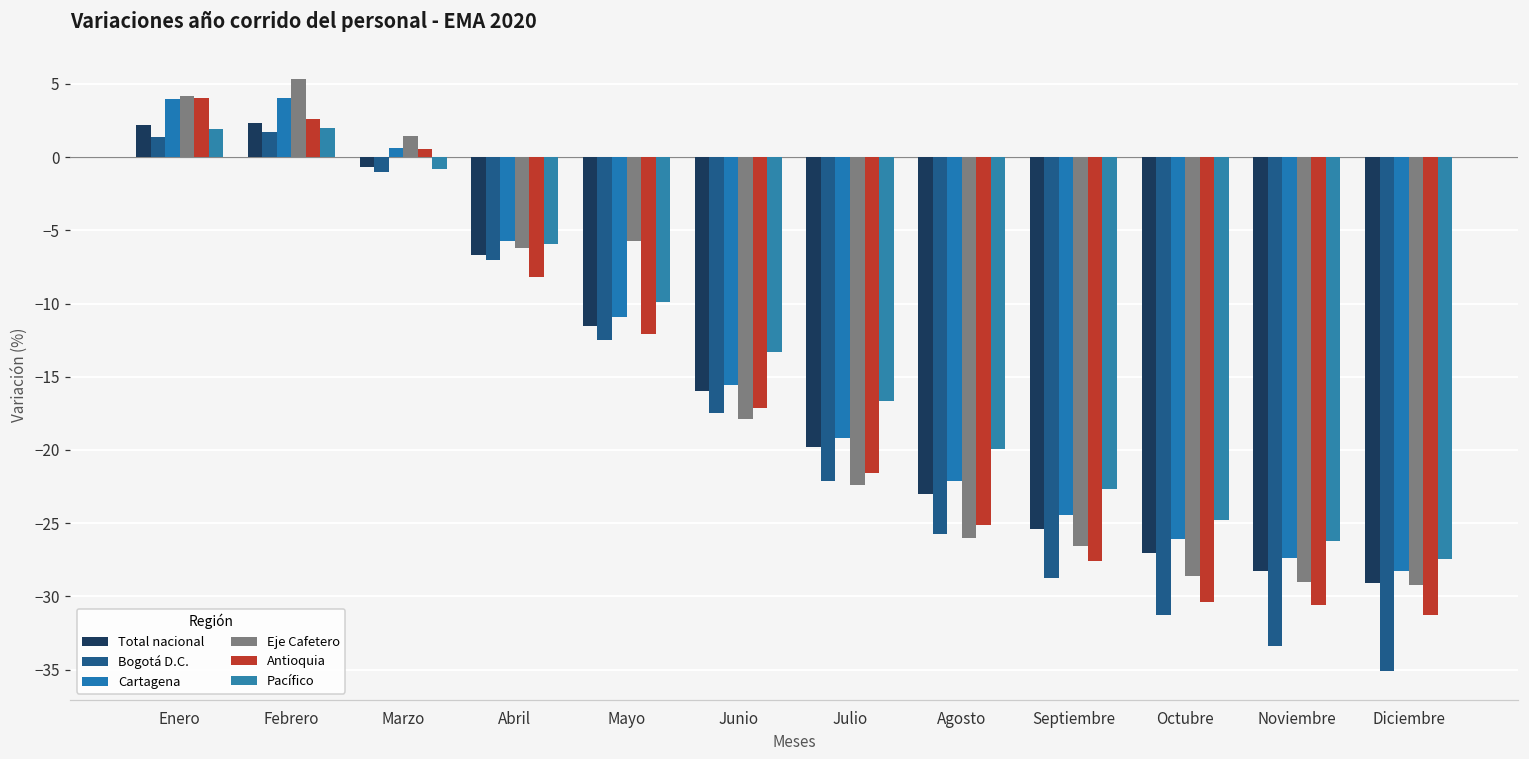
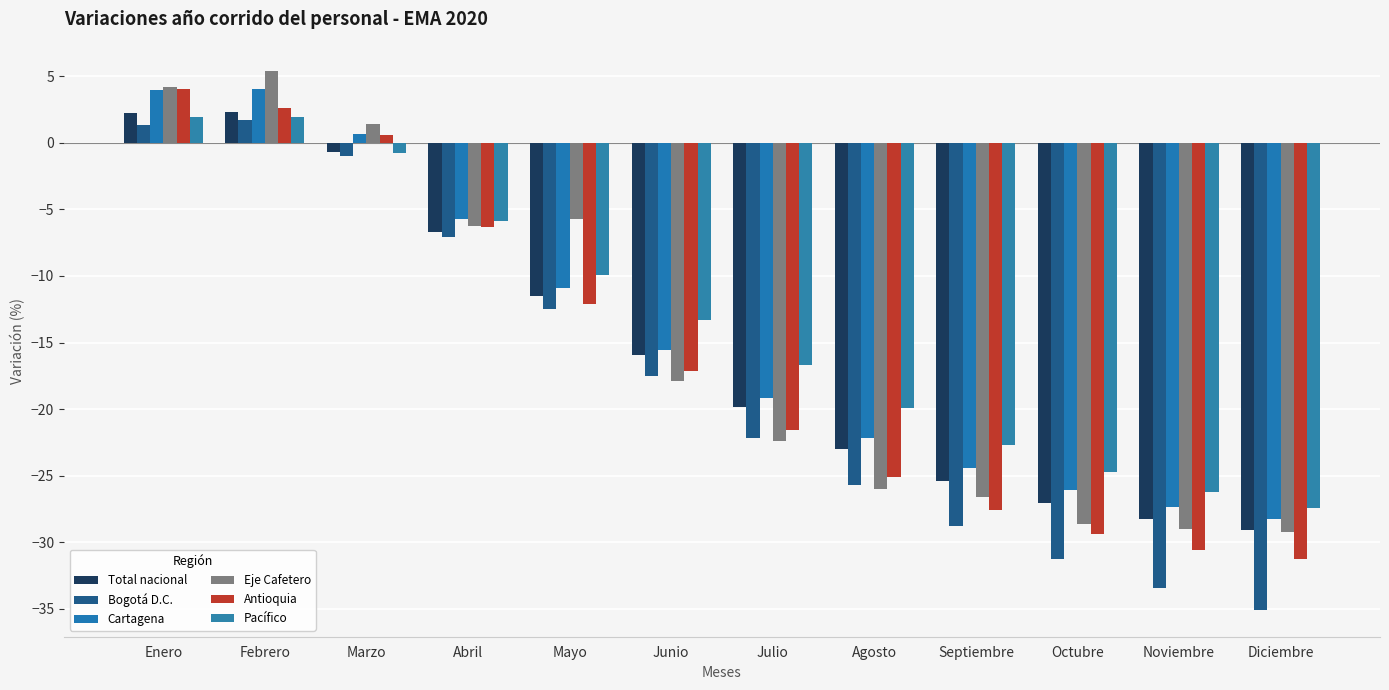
  {
    "Eje Cafetero": {
      "Enero": 4.2,
      "Febrero": 5.4,
      "Marzo": 1.4,
      "Abril": -6.2,
      "Mayo": -5.7,
      "Junio": -17.9,
      "Julio": -22.4,
      "Agosto": -26.0,
      "Septiembre": -26.6,
      "Octubre": -28.6,
      "Noviembre": -29.0,
      "Diciembre": -29.2
    },
    "Antioquia": {
      "Enero": 4.0,
      "Febrero": 2.6,
      "Marzo": 0.6,
-     "Abril": -8.2,
+     "Abril": -6.3,
      "Mayo": -12.1,
      "Junio": -17.1,
      "Julio": -21.6,
      "Agosto": -25.1,
      "Septiembre": -27.6,
-     "Octubre": -30.4,
+     "Octubre": -29.4,
      "Noviembre": -30.6,
      "Diciembre": -31.2
    }
  }
